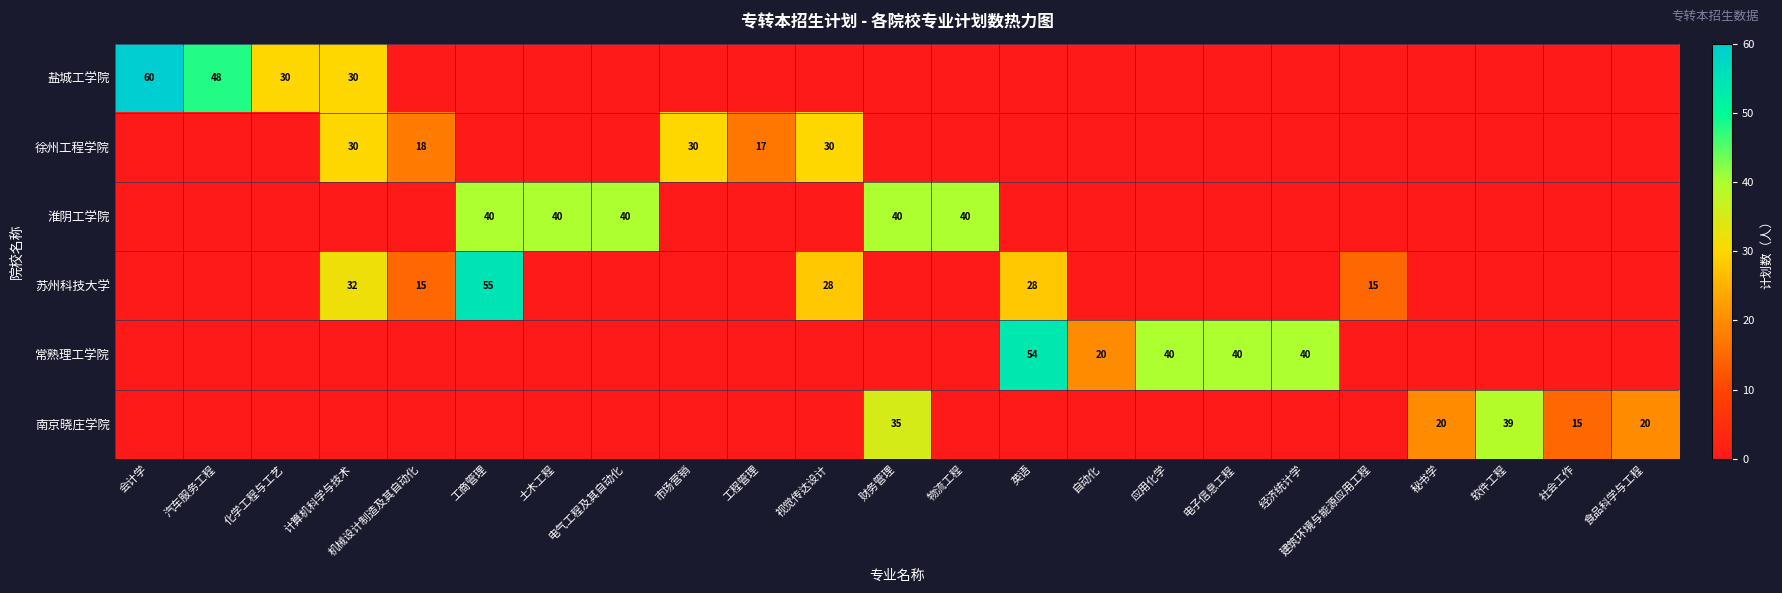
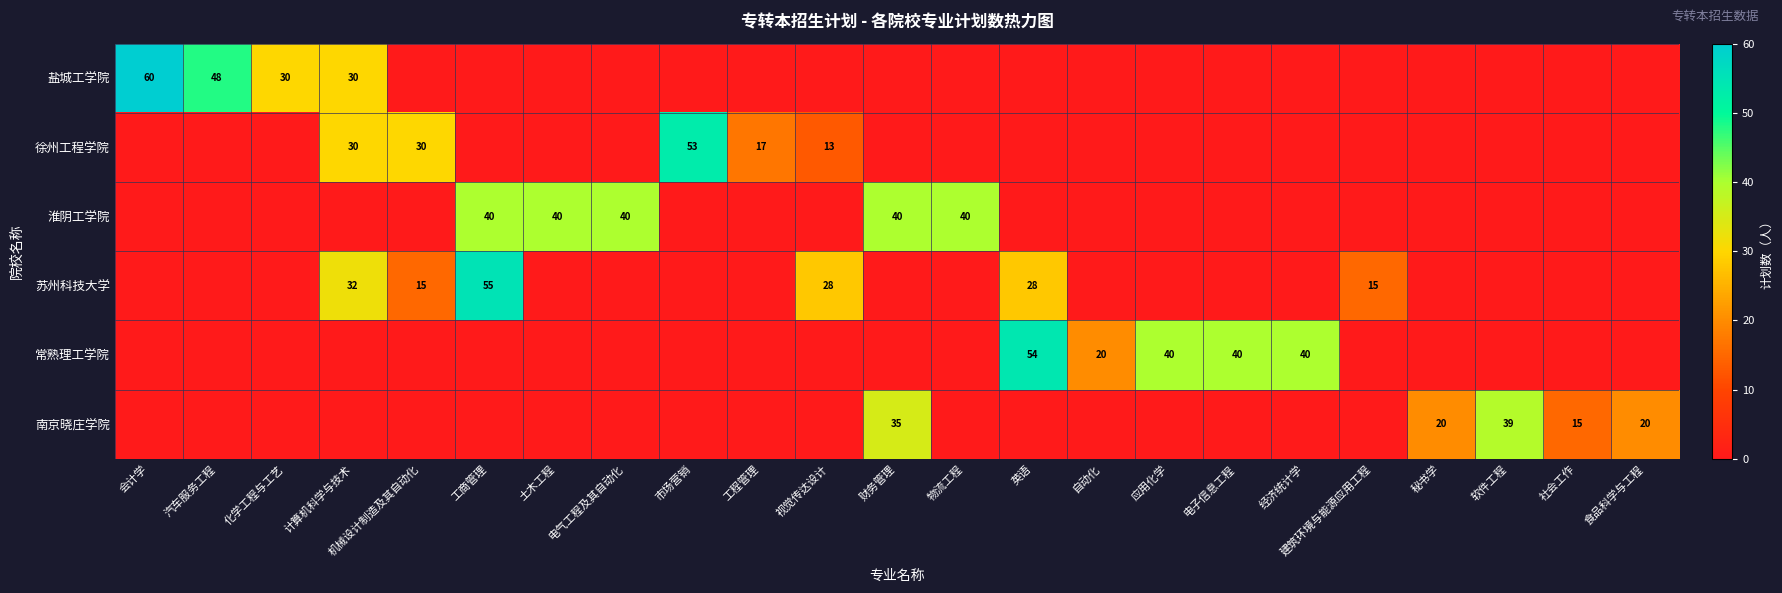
  {
    "盐城工学院": {
      "会计学": 60,
      "汽车服务工程": 48,
      "化学工程与工艺": 30,
      "计算机科学与技术": 30
    },
    "徐州工程学院": {
      "计算机科学与技术": 30,
-     "机械设计制造及其自动化": 18,
-     "市场营销": 30,
+     "机械设计制造及其自动化": 30,
+     "市场营销": 53,
      "工程管理": 17,
-     "视觉传达设计": 30
+     "视觉传达设计": 13
    },
    "淮阴工学院": {
      "工商管理": 40,
      "土木工程": 40,
      "电气工程及其自动化": 40,
      "财务管理": 40,
      "物流工程": 40
    },
    "苏州科技大学": {
      "计算机科学与技术": 32,
      "机械设计制造及其自动化": 15,
      "工商管理": 55,
      "视觉传达设计": 28,
      "英语": 28,
      "建筑环境与能源应用工程": 15
    },
    "常熟理工学院": {
      "英语": 54,
      "自动化": 20,
      "应用化学": 40,
      "电子信息工程": 40,
      "经济统计学": 40
    },
    "南京晓庄学院": {
      "财务管理": 35,
      "秘书学": 20,
      "软件工程": 39,
      "社会工作": 15,
      "食品科学与工程": 20
    }
  }
